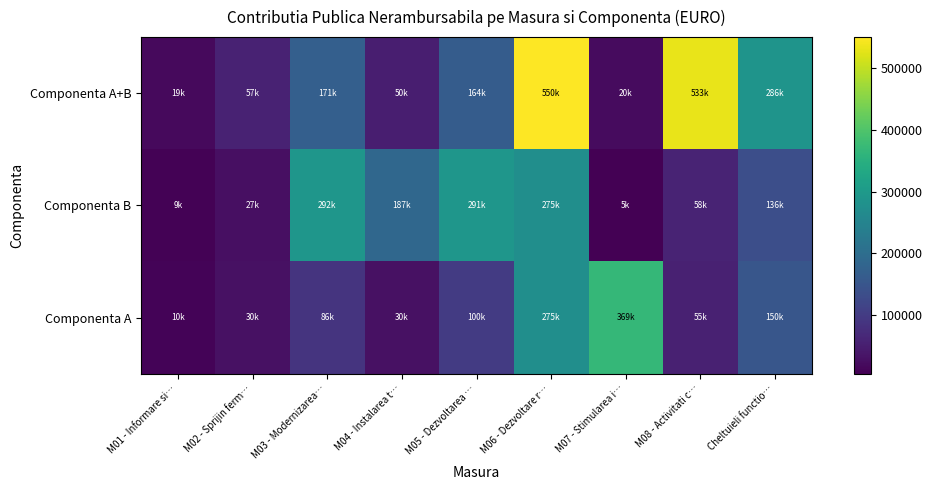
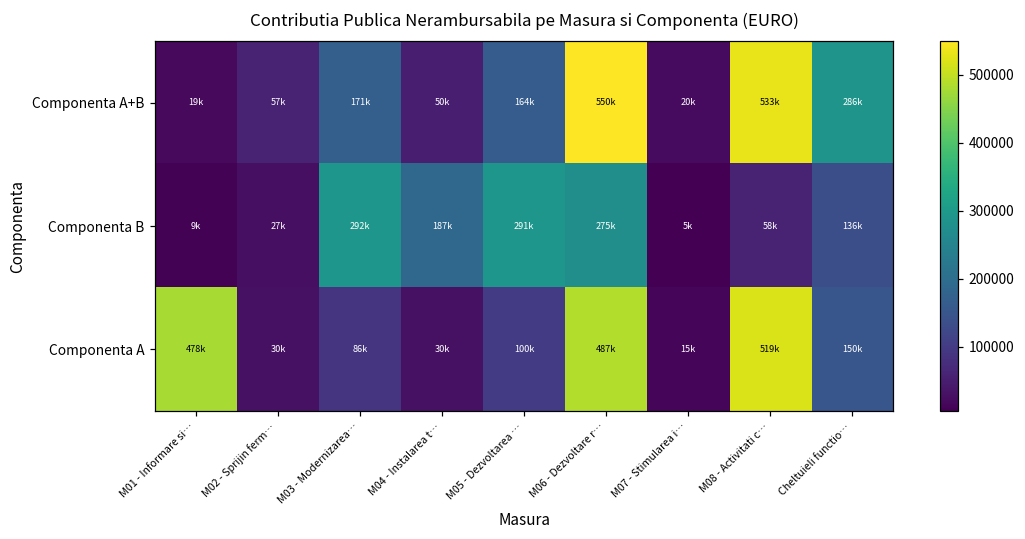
  {
    "Componenta A+B": {
      "M01 - Informare si…": "19k",
      "M02 - Sprijin ferm…": "57k",
      "M03 - Modernizarea…": "171k",
      "M04 - Instalarea t…": "50k",
      "M05 - Dezvoltarea …": "164k",
      "M06 - Dezvoltare r…": "550k",
      "M07 - Stimularea i…": "20k",
      "M08 - Activitati c…": "533k",
      "Cheltuieli functio…": "286k"
    },
    "Componenta B": {
      "M01 - Informare si…": "9k",
      "M02 - Sprijin ferm…": "27k",
      "M03 - Modernizarea…": "292k",
      "M04 - Instalarea t…": "187k",
      "M05 - Dezvoltarea …": "291k",
      "M06 - Dezvoltare r…": "275k",
      "M07 - Stimularea i…": "5k",
      "M08 - Activitati c…": "58k",
      "Cheltuieli functio…": "136k"
    },
    "Componenta A": {
-     "M01 - Informare si…": "10k",
+     "M01 - Informare si…": "478k",
      "M02 - Sprijin ferm…": "30k",
      "M03 - Modernizarea…": "86k",
      "M04 - Instalarea t…": "30k",
      "M05 - Dezvoltarea …": "100k",
-     "M06 - Dezvoltare r…": "275k",
-     "M07 - Stimularea i…": "369k",
-     "M08 - Activitati c…": "55k",
+     "M06 - Dezvoltare r…": "487k",
+     "M07 - Stimularea i…": "15k",
+     "M08 - Activitati c…": "519k",
      "Cheltuieli functio…": "150k"
    }
  }
